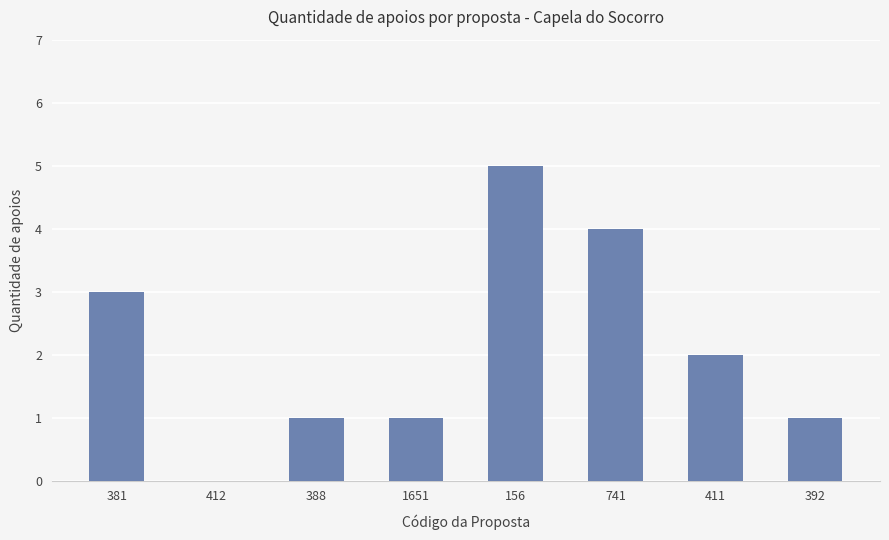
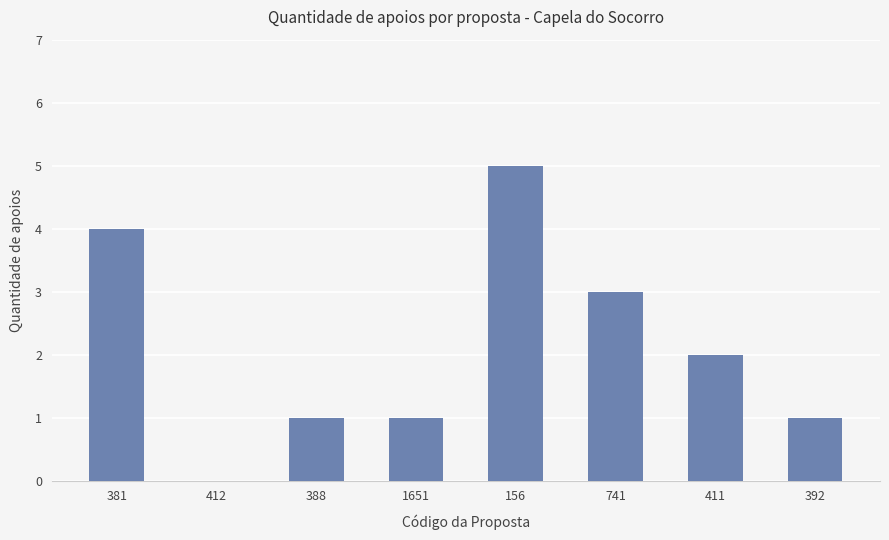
  {
-   "381": 3,
+   "381": 4,
    "412": 0,
    "388": 1,
    "1651": 1,
    "156": 5,
-   "741": 4,
+   "741": 3,
    "411": 2,
    "392": 1
  }
